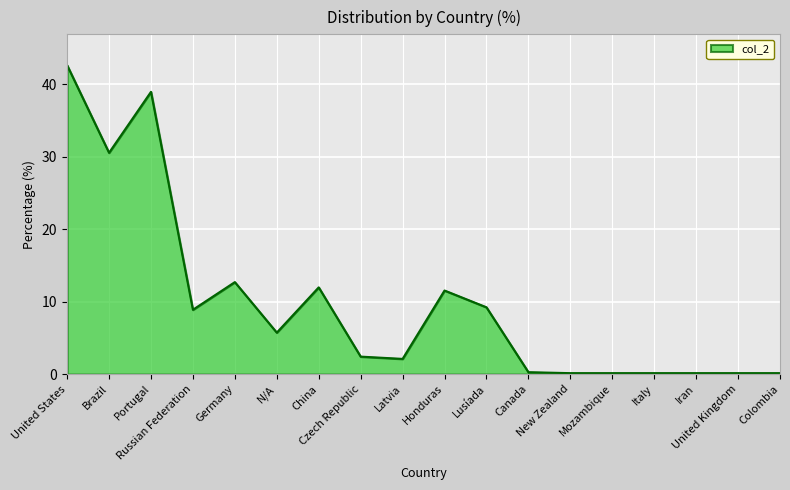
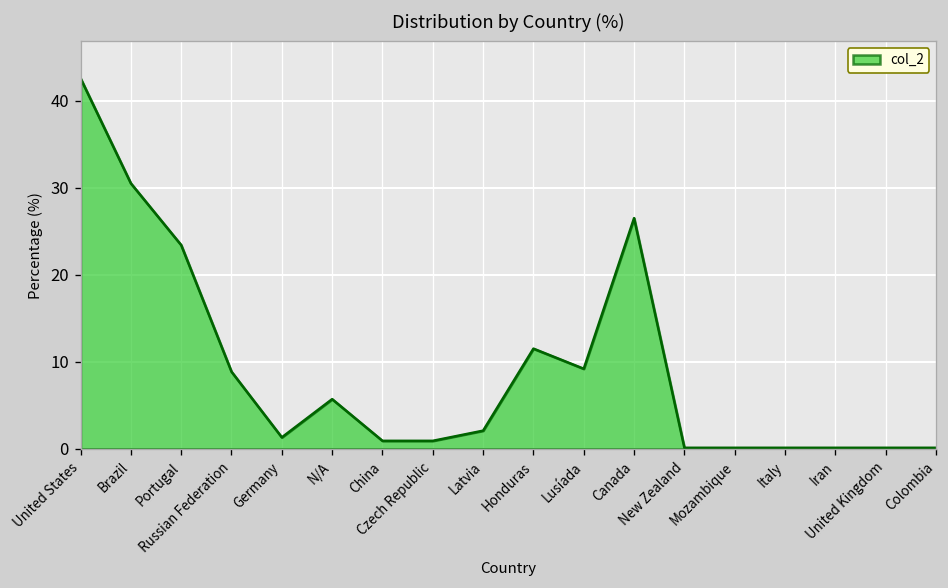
  {
    "United States": 43,
    "Brazil": 31,
-   "Portugal": 39,
+   "Portugal": 23,
    "Russian Federation": 9,
-   "Germany": 13,
+   "Germany": 1,
    "N/A": 6,
-   "China": 12,
-   "Czech Republic": 2,
+   "China": 1,
+   "Czech Republic": 1,
    "Latvia": 2,
    "Honduras": 12,
    "Lusíada": 9,
-   "Canada": 0,
+   "Canada": 27,
    "New Zealand": 0,
    "Mozambique": 0,
    "Italy": 0,
    "Iran": 0,
    "United Kingdom": 0,
    "Colombia": 0
  }
